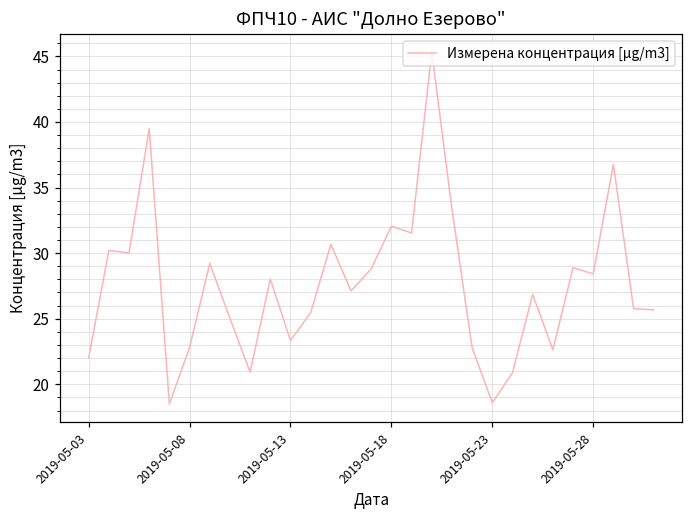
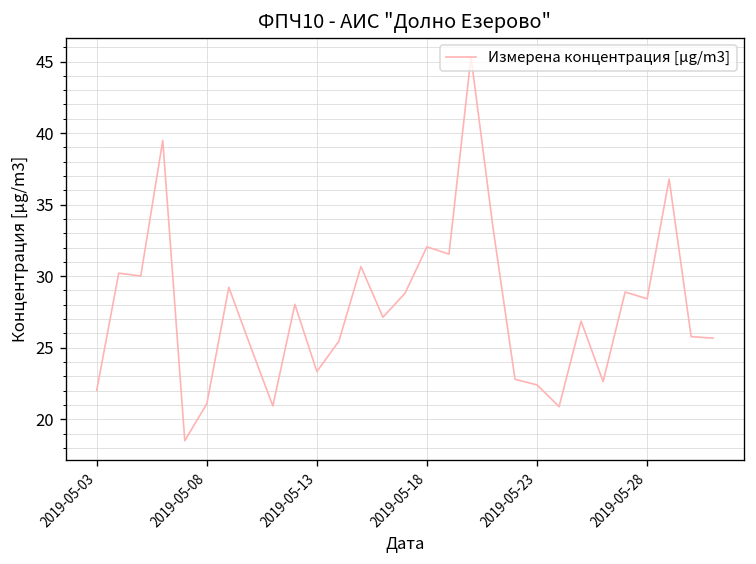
  {
    "2019-05-03": 22.0,
-   "2019-05-08": 22.8,
+   "2019-05-08": 21.1,
    "2019-05-13": 23.3,
    "2019-05-18": 32.1,
-   "2019-05-23": 18.6,
+   "2019-05-23": 22.4,
    "2019-05-28": 28.4
  }
